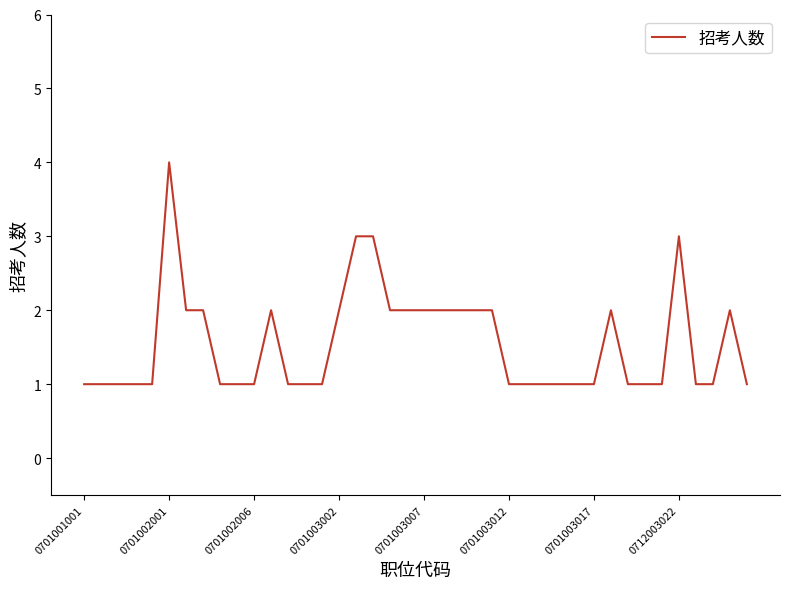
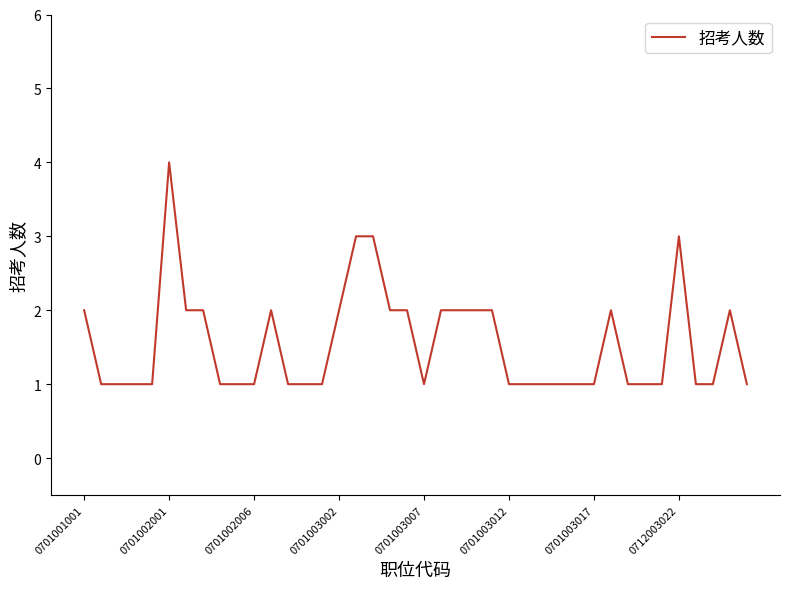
  {
-   "0701001001": 1,
+   "0701001001": 2,
    "0701002001": 4,
    "0701002006": 1,
    "0701003002": 2,
-   "0701003007": 2,
+   "0701003007": 1,
    "0701003012": 1,
    "0701003017": 1,
    "0712003022": 3
  }
